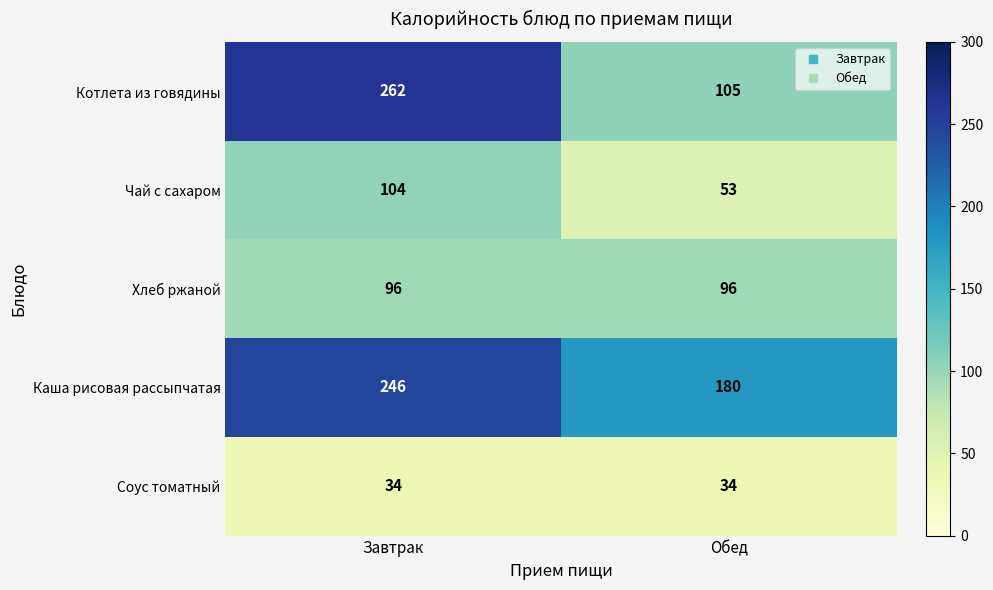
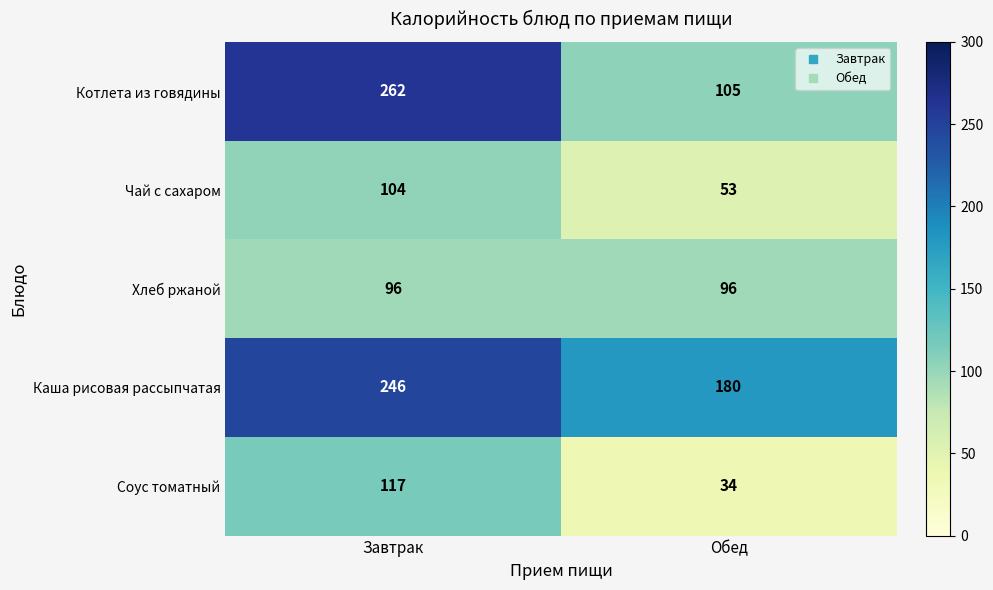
  {
    "Котлета из говядины": {
      "Завтрак": 262,
      "Обед": 105
    },
    "Чай с сахаром": {
      "Завтрак": 104,
      "Обед": 53
    },
    "Хлеб ржаной": {
      "Завтрак": 96,
      "Обед": 96
    },
    "Каша рисовая рассыпчатая": {
      "Завтрак": 246,
      "Обед": 180
    },
    "Соус томатный": {
-     "Завтрак": 34,
+     "Завтрак": 117,
      "Обед": 34
    }
  }
